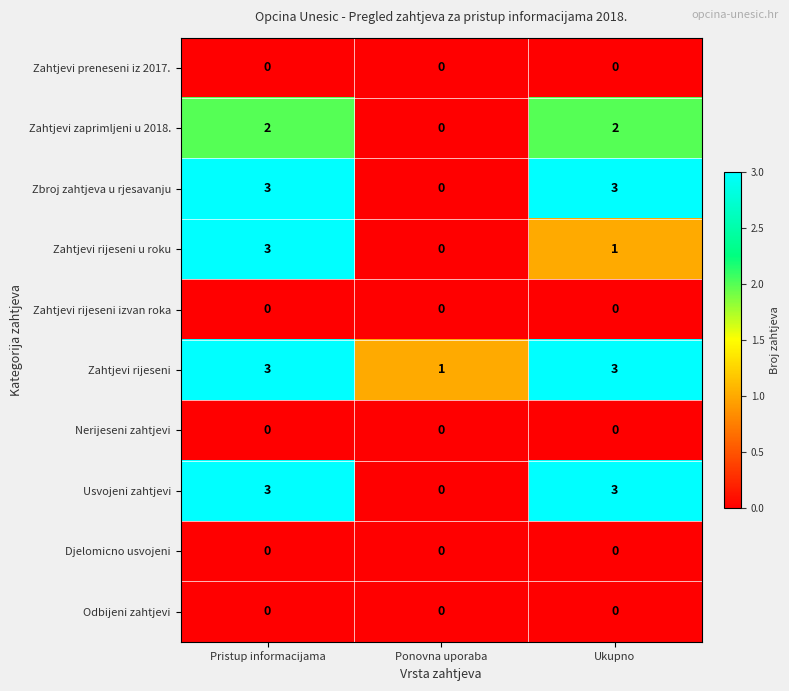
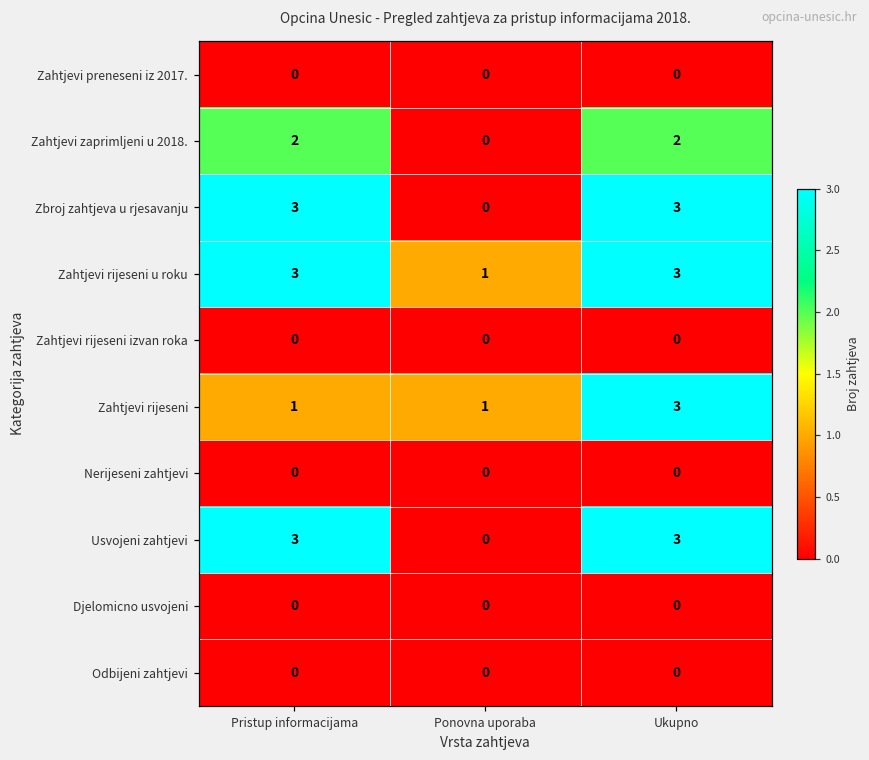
  {
    "Zahtjevi preneseni iz 2017.": {
      "Pristup informacijama": 0,
      "Ponovna uporaba": 0,
      "Ukupno": 0
    },
    "Zahtjevi zaprimljeni u 2018.": {
      "Pristup informacijama": 2,
      "Ponovna uporaba": 0,
      "Ukupno": 2
    },
    "Zbroj zahtjeva u rjesavanju": {
      "Pristup informacijama": 3,
      "Ponovna uporaba": 0,
      "Ukupno": 3
    },
    "Zahtjevi rijeseni u roku": {
      "Pristup informacijama": 3,
-     "Ponovna uporaba": 0,
-     "Ukupno": 1
+     "Ponovna uporaba": 1,
+     "Ukupno": 3
    },
    "Zahtjevi rijeseni izvan roka": {
      "Pristup informacijama": 0,
      "Ponovna uporaba": 0,
      "Ukupno": 0
    },
    "Zahtjevi rijeseni": {
-     "Pristup informacijama": 3,
+     "Pristup informacijama": 1,
      "Ponovna uporaba": 1,
      "Ukupno": 3
    },
    "Nerijeseni zahtjevi": {
      "Pristup informacijama": 0,
      "Ponovna uporaba": 0,
      "Ukupno": 0
    },
    "Usvojeni zahtjevi": {
      "Pristup informacijama": 3,
      "Ponovna uporaba": 0,
      "Ukupno": 3
    },
    "Djelomicno usvojeni": {
      "Pristup informacijama": 0,
      "Ponovna uporaba": 0,
      "Ukupno": 0
    },
    "Odbijeni zahtjevi": {
      "Pristup informacijama": 0,
      "Ponovna uporaba": 0,
      "Ukupno": 0
    }
  }
